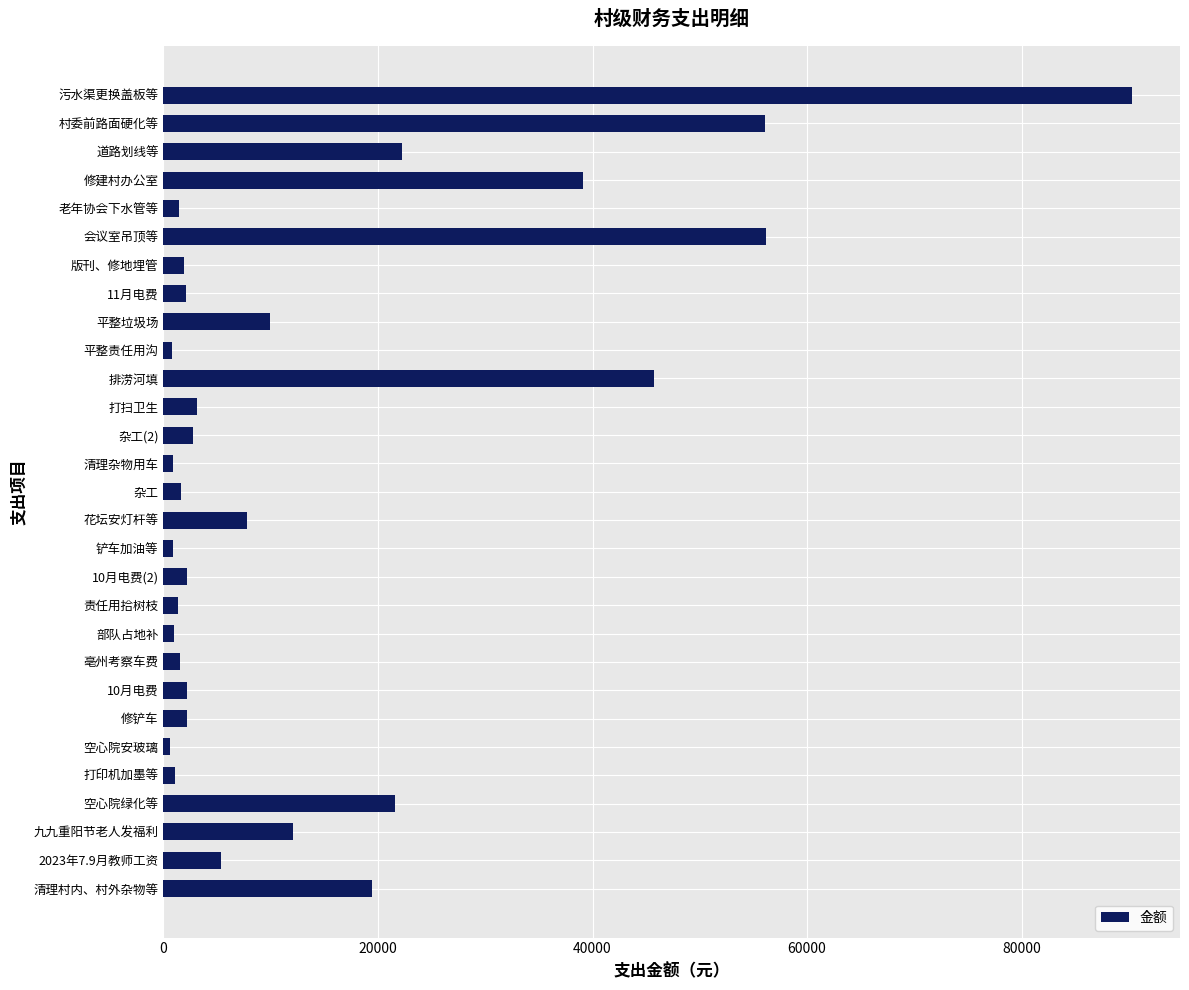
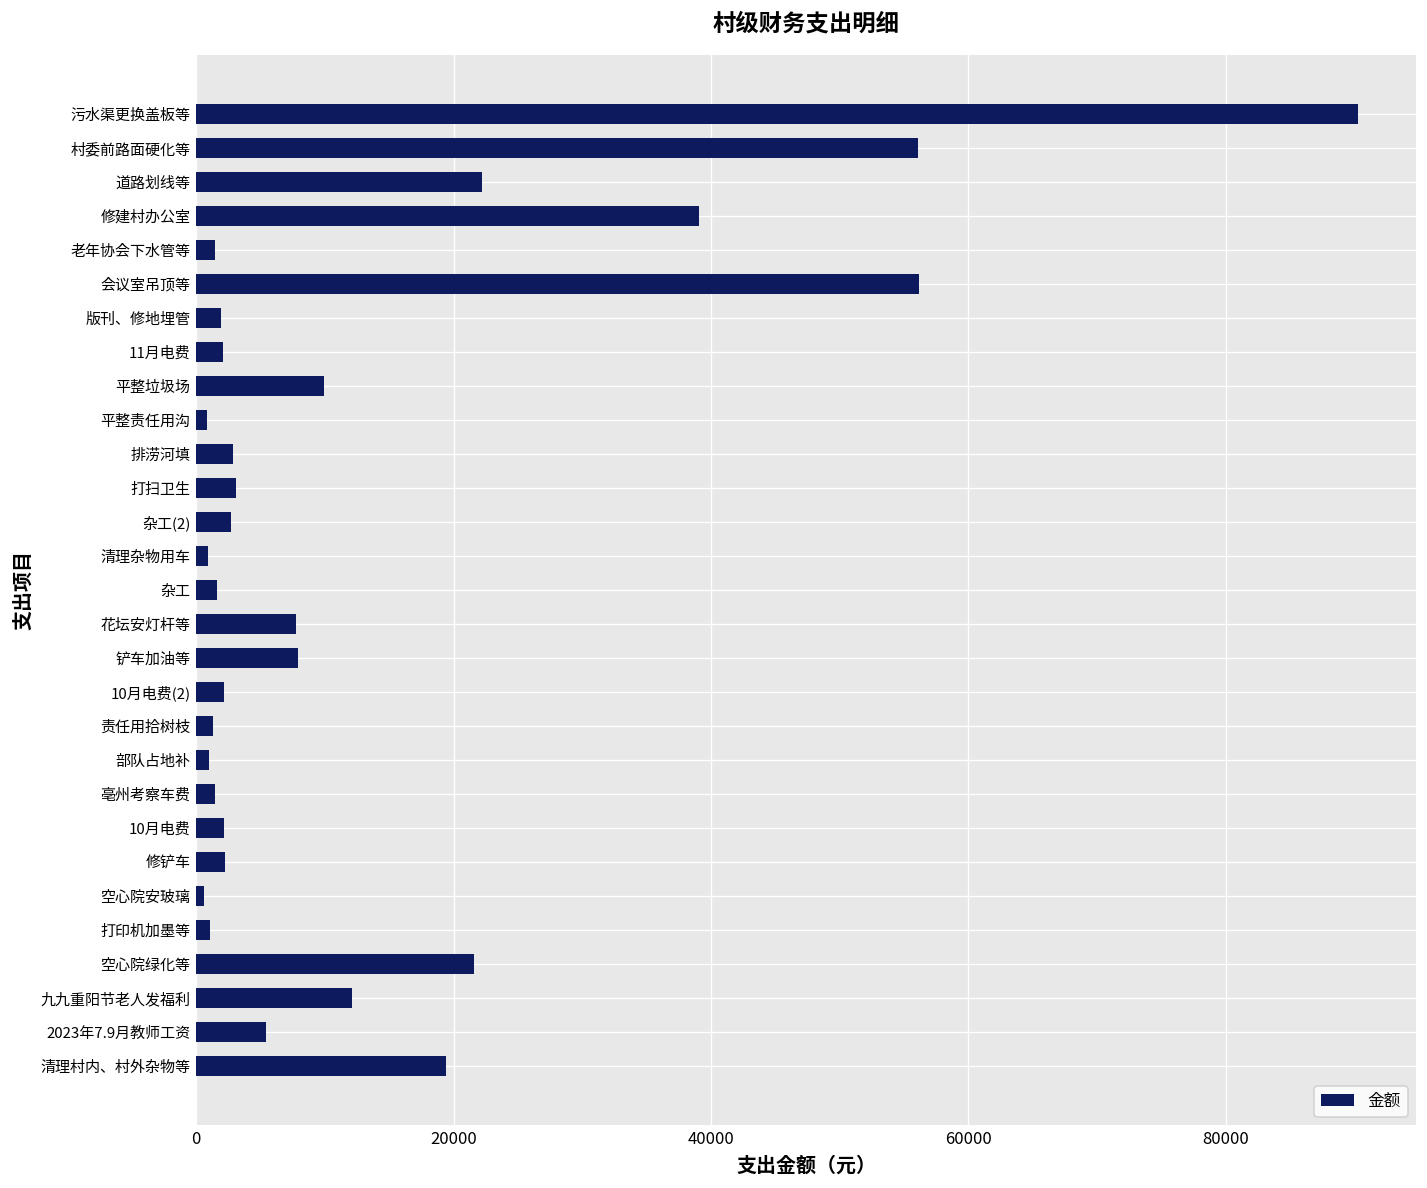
  {
    "污水渠更换盖板等": 90300,
    "村委前路面硬化等": 56100,
    "道路划线等": 22200,
    "修建村办公室": 39100,
    "老年协会下水管等": 1500,
    "会议室吊顶等": 56100,
    "版刊、修地埋管": 1900,
    "11月电费": 2100,
    "平整垃圾场": 9900,
    "平整责任用沟": 800,
-   "排涝河填": 45700,
+   "排涝河填": 2900,
    "打扫卫生": 3100,
    "杂工(2)": 2800,
    "清理杂物用车": 900,
    "杂工": 1600,
    "花坛安灯杆等": 7800,
-   "铲车加油等": 900,
+   "铲车加油等": 7900,
    "10月电费(2)": 2200,
    "责任用拾树枝": 1300,
    "部队占地补": 1000,
    "亳州考察车费": 1500,
    "10月电费": 2200,
    "修铲车": 2200,
    "空心院安玻璃": 600,
    "打印机加墨等": 1100,
    "空心院绿化等": 21600,
    "九九重阳节老人发福利": 12100,
    "2023年7.9月教师工资": 5400,
    "清理村内、村外杂物等": 19400
  }
